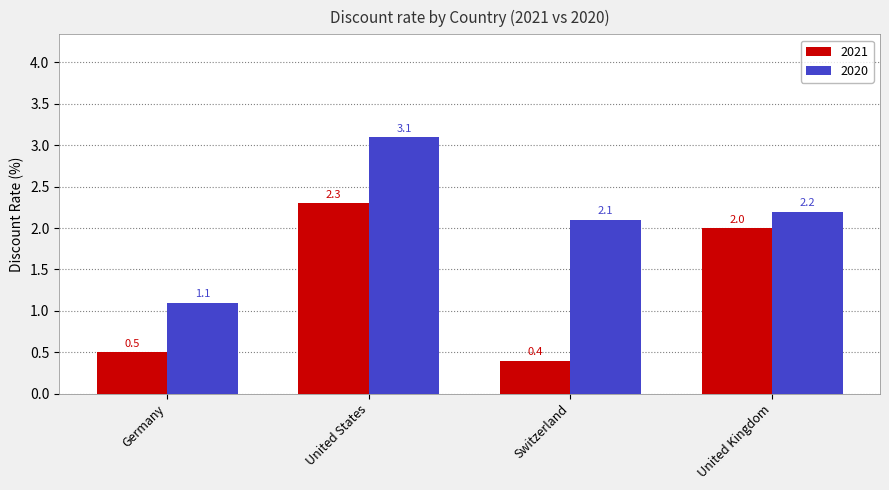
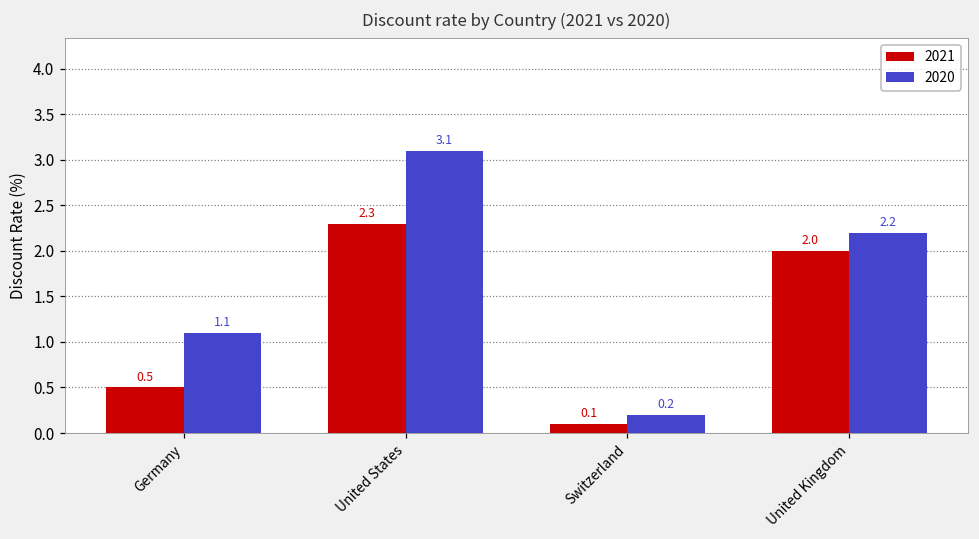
  {
    "2021": {
      "Germany": 0.5,
      "United States": 2.3,
-     "Switzerland": 0.4,
+     "Switzerland": 0.1,
      "United Kingdom": 2.0
    },
    "2020": {
      "Germany": 1.1,
      "United States": 3.1,
-     "Switzerland": 2.1,
+     "Switzerland": 0.2,
      "United Kingdom": 2.2
    }
  }
